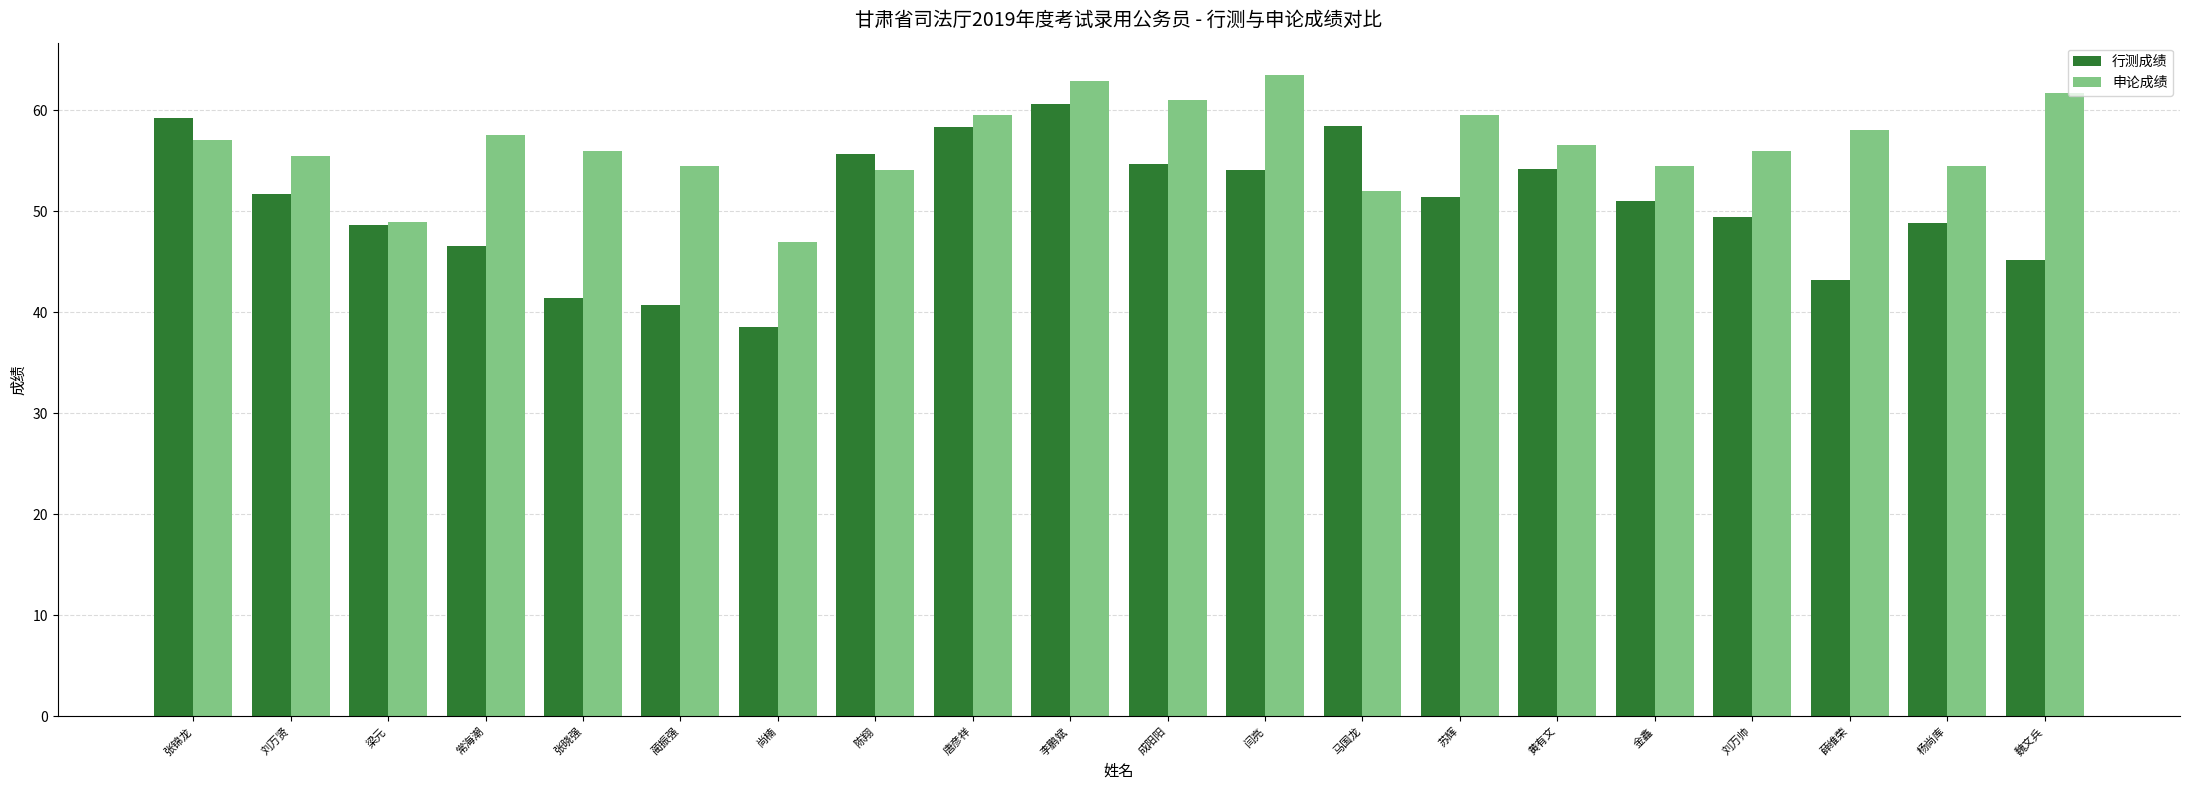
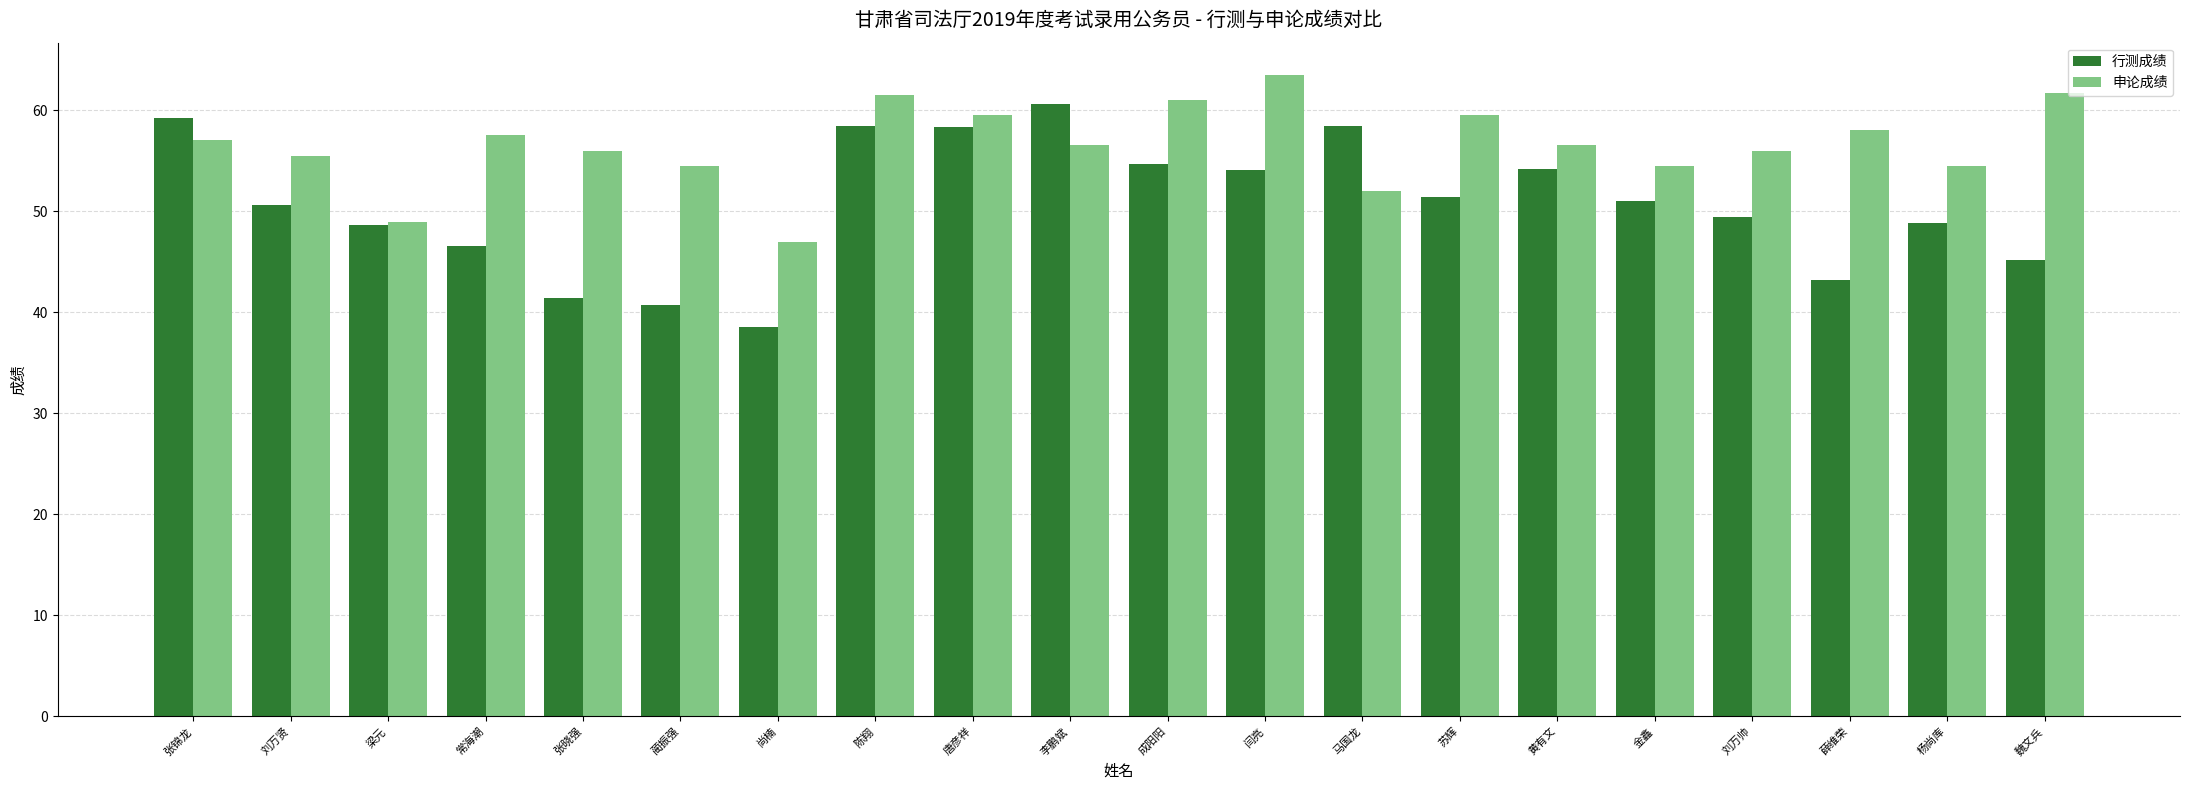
  {
    "行测成绩": {
      "张锦龙": 59.2,
-     "刘万贤": 51.7,
+     "刘万贤": 50.6,
      "梁元": 48.6,
      "常海潮": 46.6,
      "张晓强": 41.4,
      "蔺振强": 40.7,
      "尚楠": 38.5,
-     "陈翔": 55.7,
+     "陈翔": 58.4,
      "唐彦祥": 58.3,
      "李鹏斌": 60.6,
      "成阳阳": 54.7,
      "闫亮": 54.1,
      "马国龙": 58.4,
      "苏辉": 51.4,
      "黄有文": 54.2,
      "金鑫": 51.0,
      "刘万帅": 49.4,
      "薛维荣": 43.2,
      "杨尚库": 48.8,
      "魏文兵": 45.2
    },
    "申论成绩": {
      "张锦龙": 57.0,
      "刘万贤": 55.5,
      "梁元": 48.9,
      "常海潮": 57.5,
      "张晓强": 56.0,
      "蔺振强": 54.5,
      "尚楠": 47.0,
-     "陈翔": 54.1,
+     "陈翔": 61.5,
      "唐彦祥": 59.5,
-     "李鹏斌": 62.9,
+     "李鹏斌": 56.5,
      "成阳阳": 61.0,
      "闫亮": 63.5,
      "马国龙": 52.0,
      "苏辉": 59.5,
      "黄有文": 56.5,
      "金鑫": 54.5,
      "刘万帅": 56.0,
      "薛维荣": 58.0,
      "杨尚库": 54.5,
      "魏文兵": 61.7
    }
  }
